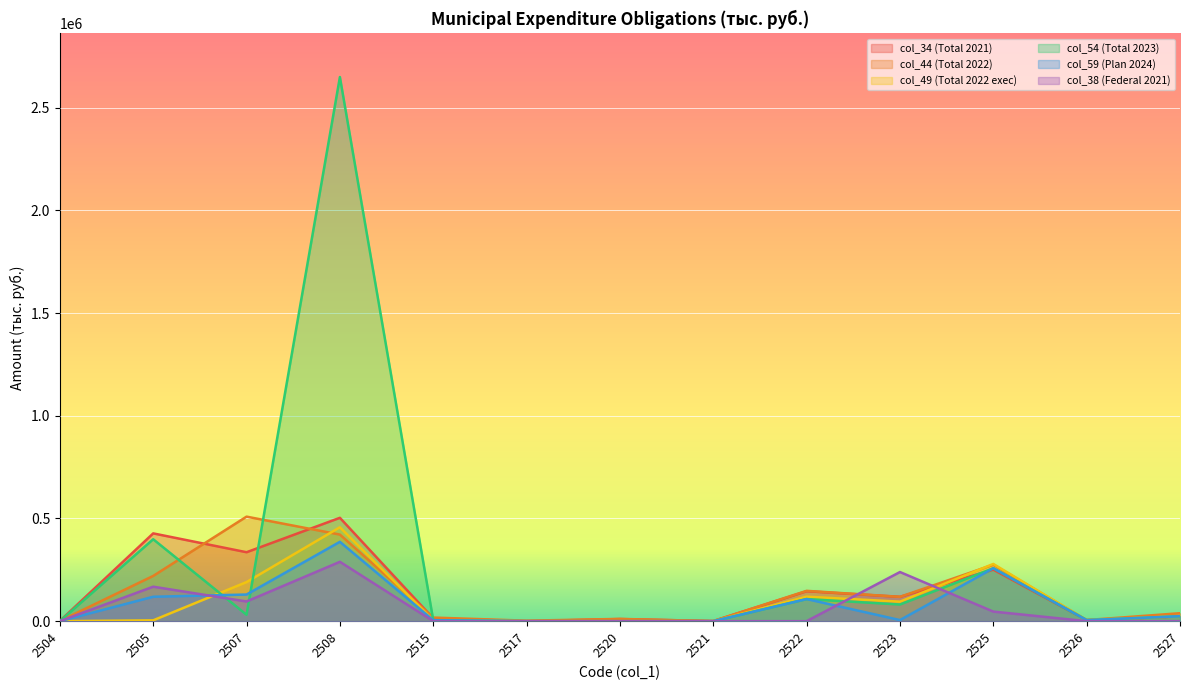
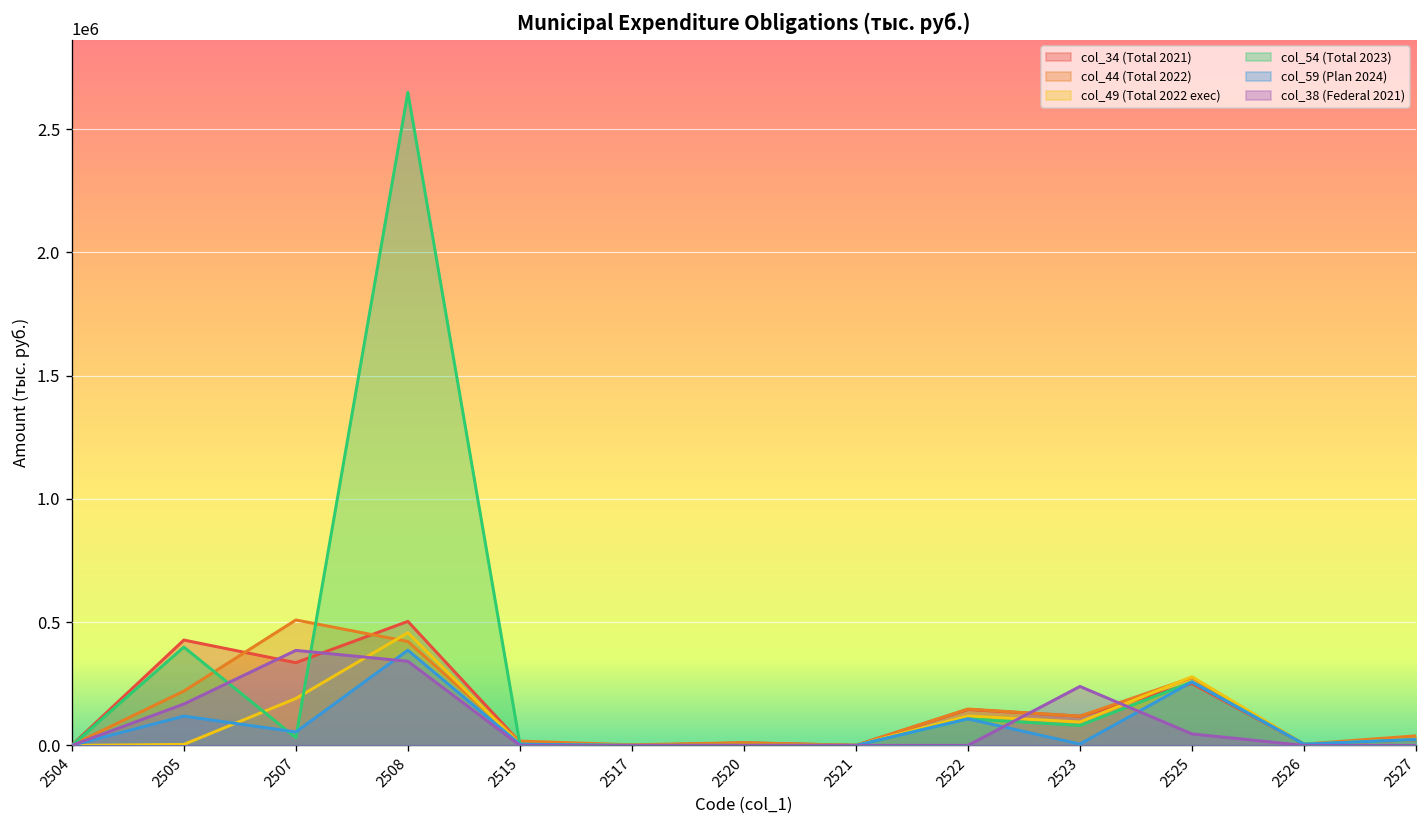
  {
    "col_54 (Total 2023)": {
      "2505": 400000,
      "2507": 30000,
      "2508": 2650000,
      "2523": 80000
    },
    "col_59 (Plan 2024)": {
      "2505": 120000,
-     "2507": 130000,
+     "2507": 50000,
      "2508": 390000,
      "2523": 10000
    },
    "col_38 (Federal 2021)": {
      "2505": 170000,
-     "2507": 100000,
-     "2508": 290000,
+     "2507": 390000,
+     "2508": 340000,
      "2522": 0,
      "2523": 240000,
      "2525": 50000,
      "2527": 0
    }
  }
